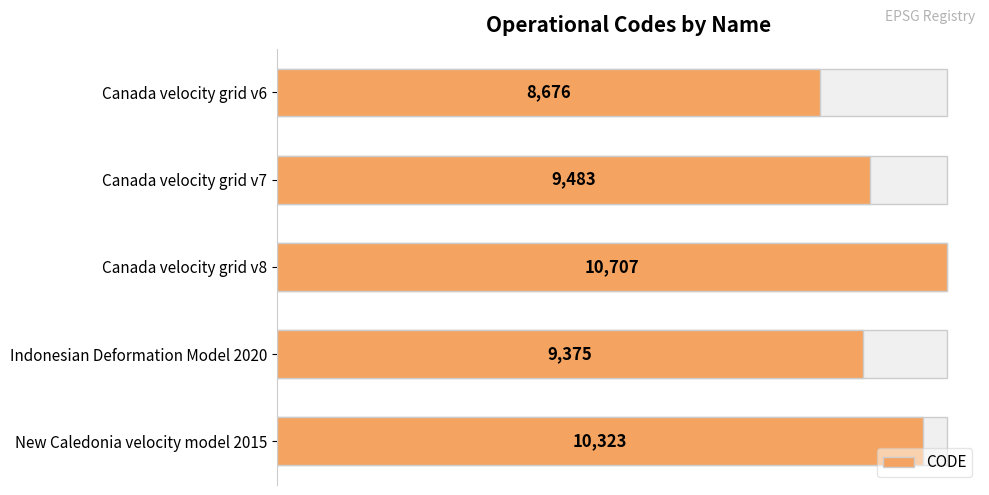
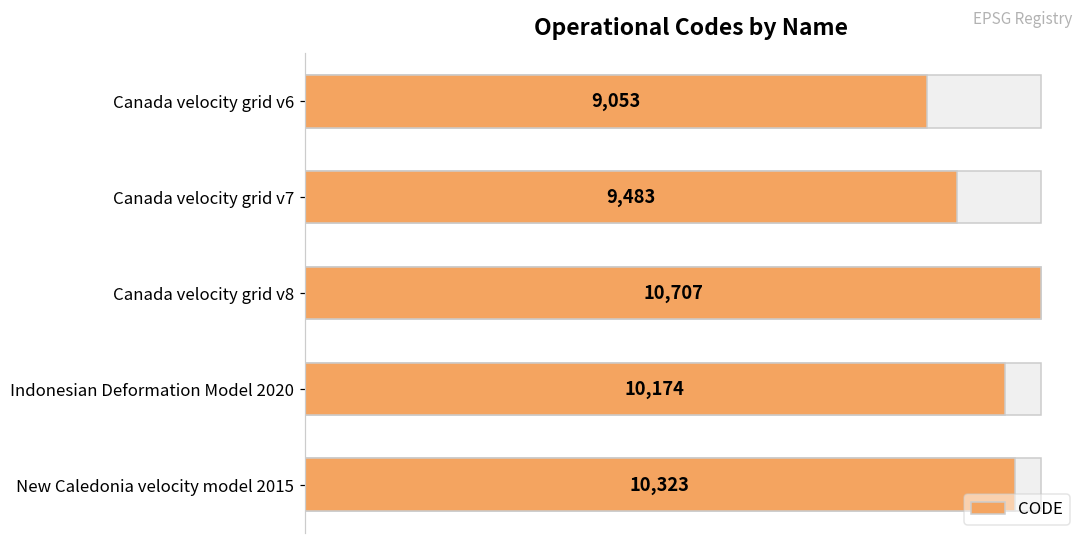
  {
    "CODE": {
-     "Canada velocity grid v6": "8,676",
+     "Canada velocity grid v6": "9,053",
      "Canada velocity grid v8": "10,707",
-     "Indonesian Deformation Model 2020": "9,375"
+     "Indonesian Deformation Model 2020": "10,174"
    }
  }
